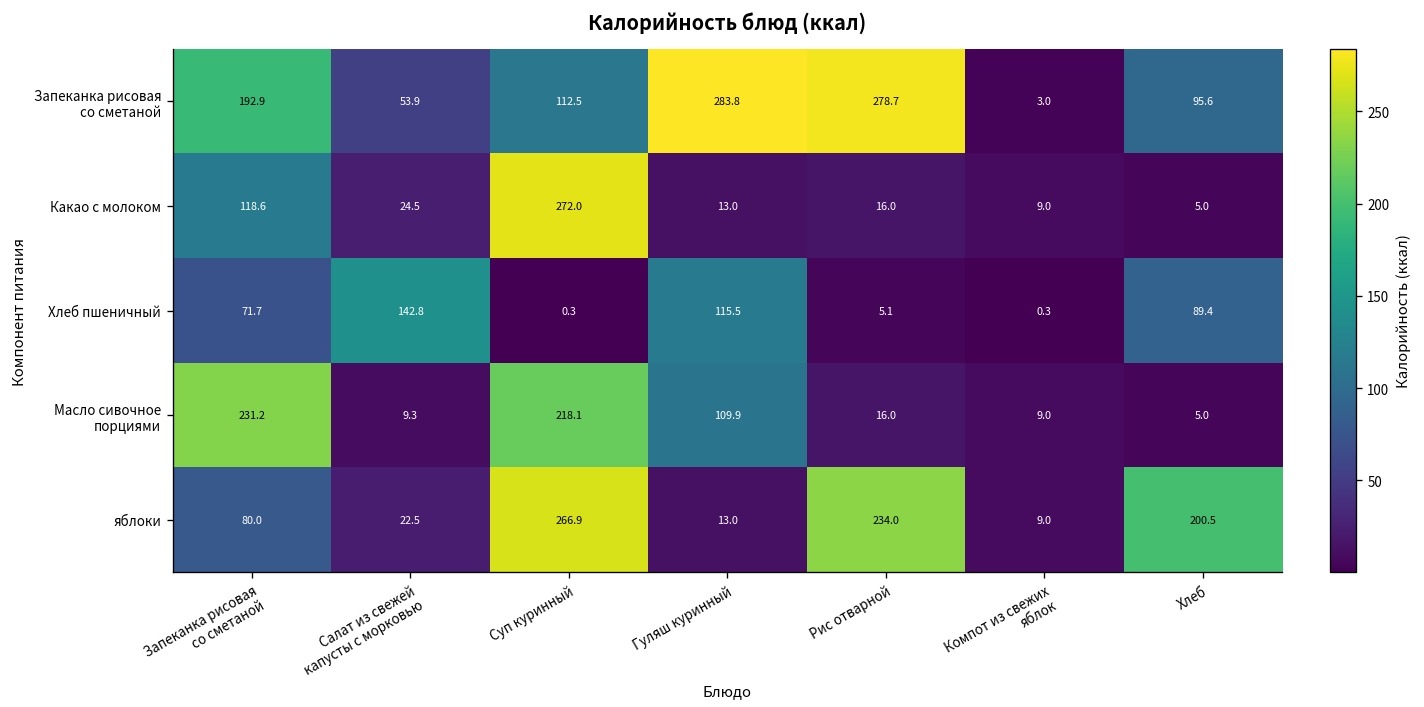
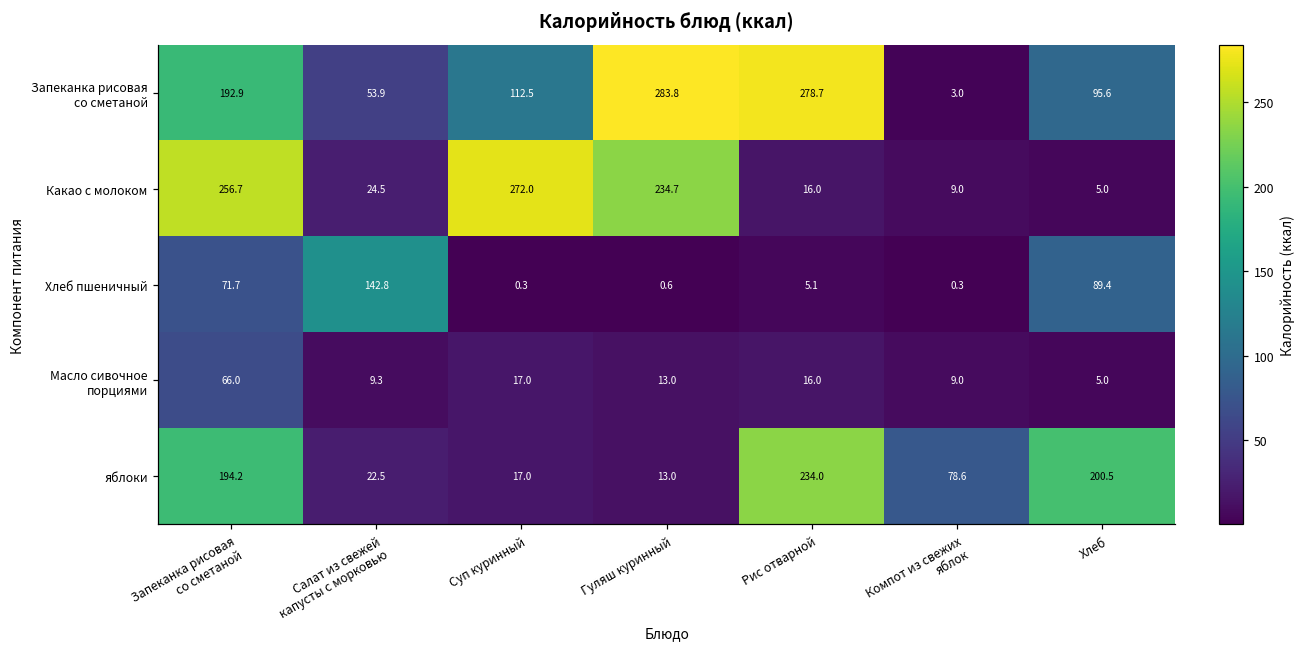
  {
    "Запеканка рисовая со сметаной": {
      "Запеканка рисовая со сметаной": 192.9,
      "Салат из свежей капусты с морковью": 53.9,
      "Суп куринный": 112.5,
      "Гуляш куринный": 283.8,
      "Рис отварной": 278.7,
      "Компот из свежих яблок": 3.0,
      "Хлеб": 95.6
    },
    "Какао с молоком": {
-     "Запеканка рисовая со сметаной": 118.6,
+     "Запеканка рисовая со сметаной": 256.7,
      "Салат из свежей капусты с морковью": 24.5,
      "Суп куринный": 272.0,
-     "Гуляш куринный": 13.0,
+     "Гуляш куринный": 234.7,
      "Рис отварной": 16.0,
      "Компот из свежих яблок": 9.0,
      "Хлеб": 5.0
    },
    "Хлеб пшеничный": {
      "Запеканка рисовая со сметаной": 71.7,
      "Салат из свежей капусты с морковью": 142.8,
      "Суп куринный": 0.3,
-     "Гуляш куринный": 115.5,
+     "Гуляш куринный": 0.6,
      "Рис отварной": 5.1,
      "Компот из свежих яблок": 0.3,
      "Хлеб": 89.4
    },
    "Масло сивочное порциями": {
-     "Запеканка рисовая со сметаной": 231.2,
+     "Запеканка рисовая со сметаной": 66.0,
      "Салат из свежей капусты с морковью": 9.3,
-     "Суп куринный": 218.1,
-     "Гуляш куринный": 109.9,
+     "Суп куринный": 17.0,
+     "Гуляш куринный": 13.0,
      "Рис отварной": 16.0,
      "Компот из свежих яблок": 9.0,
      "Хлеб": 5.0
    },
    "яблоки": {
-     "Запеканка рисовая со сметаной": 80.0,
+     "Запеканка рисовая со сметаной": 194.2,
      "Салат из свежей капусты с морковью": 22.5,
-     "Суп куринный": 266.9,
+     "Суп куринный": 17.0,
      "Гуляш куринный": 13.0,
      "Рис отварной": 234.0,
-     "Компот из свежих яблок": 9.0,
+     "Компот из свежих яблок": 78.6,
      "Хлеб": 200.5
    }
  }
